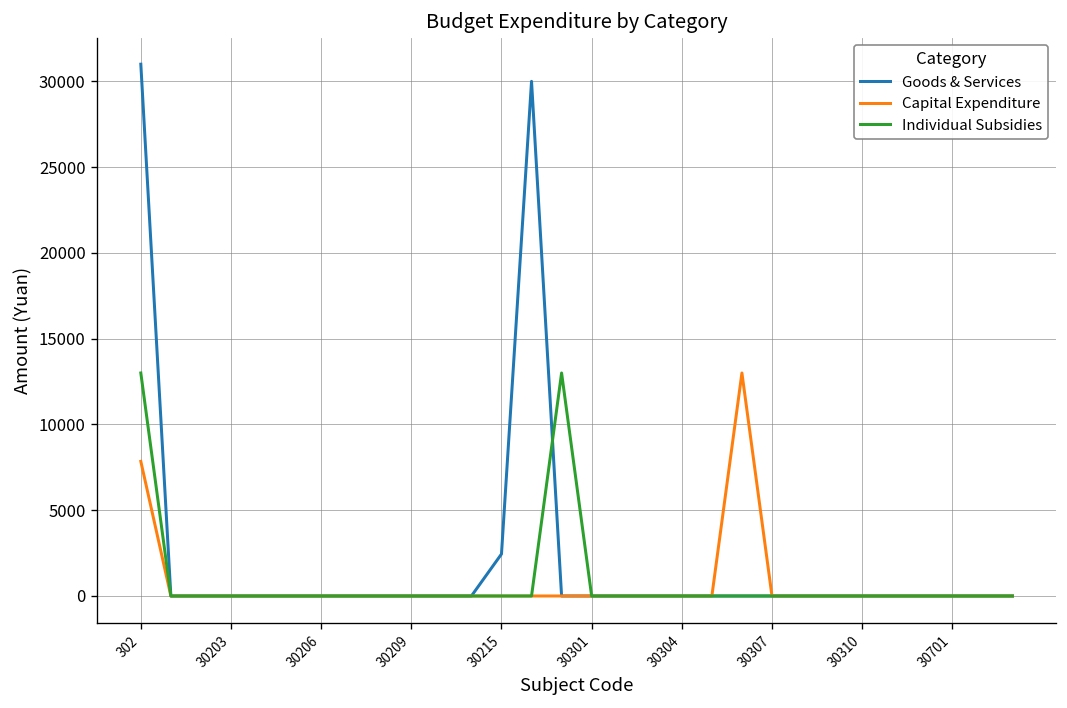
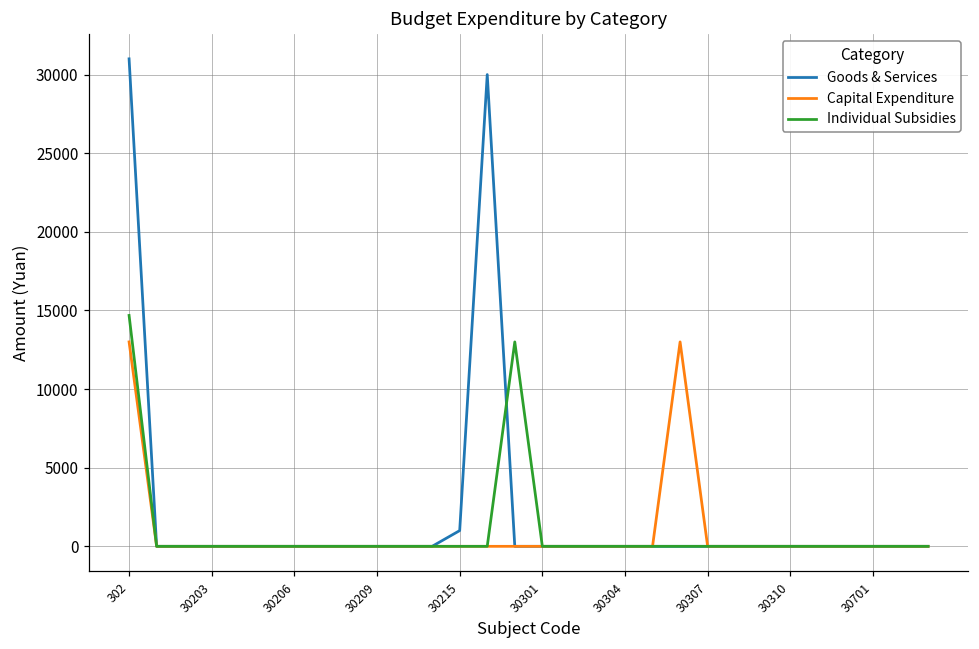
  {
    "Goods & Services": {
      "302": 31000,
-     "30215": 2400
+     "30215": 1000
    },
    "Capital Expenditure": {
-     "302": 7800
+     "302": 13000
    },
    "Individual Subsidies": {
-     "302": 13000
+     "302": 14700
    }
  }
